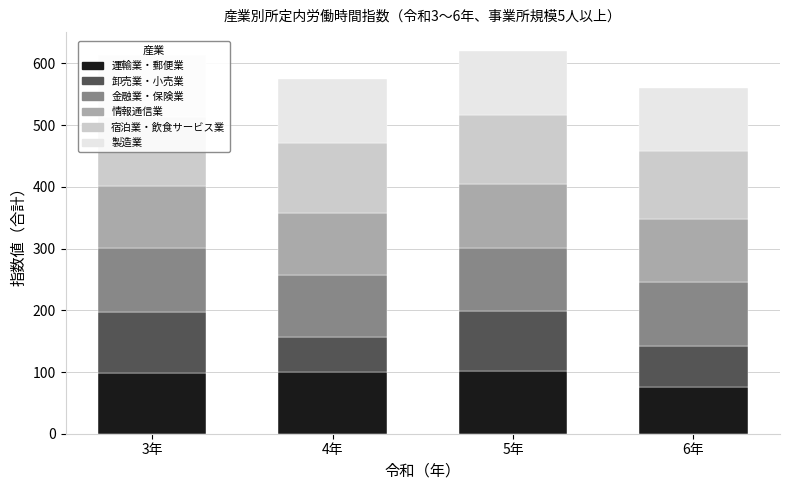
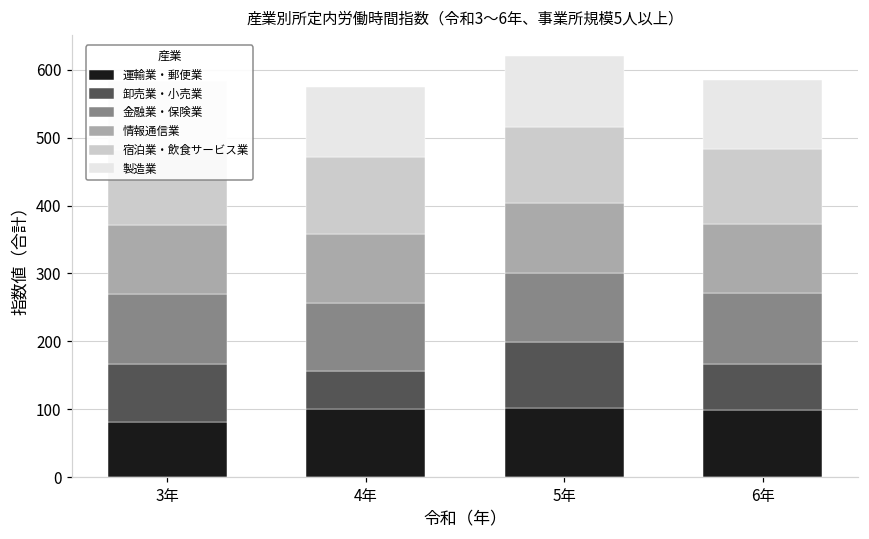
  {
    "運輸業・郵便業": {
-     "3年": 100,
+     "3年": 80,
      "4年": 100,
      "5年": 100,
-     "6年": 80
+     "6年": 100
    },
    "卸売業・小売業": {
-     "3年": 100,
+     "3年": 90,
      "4年": 60,
      "5年": 100,
      "6年": 70
    }
  }
